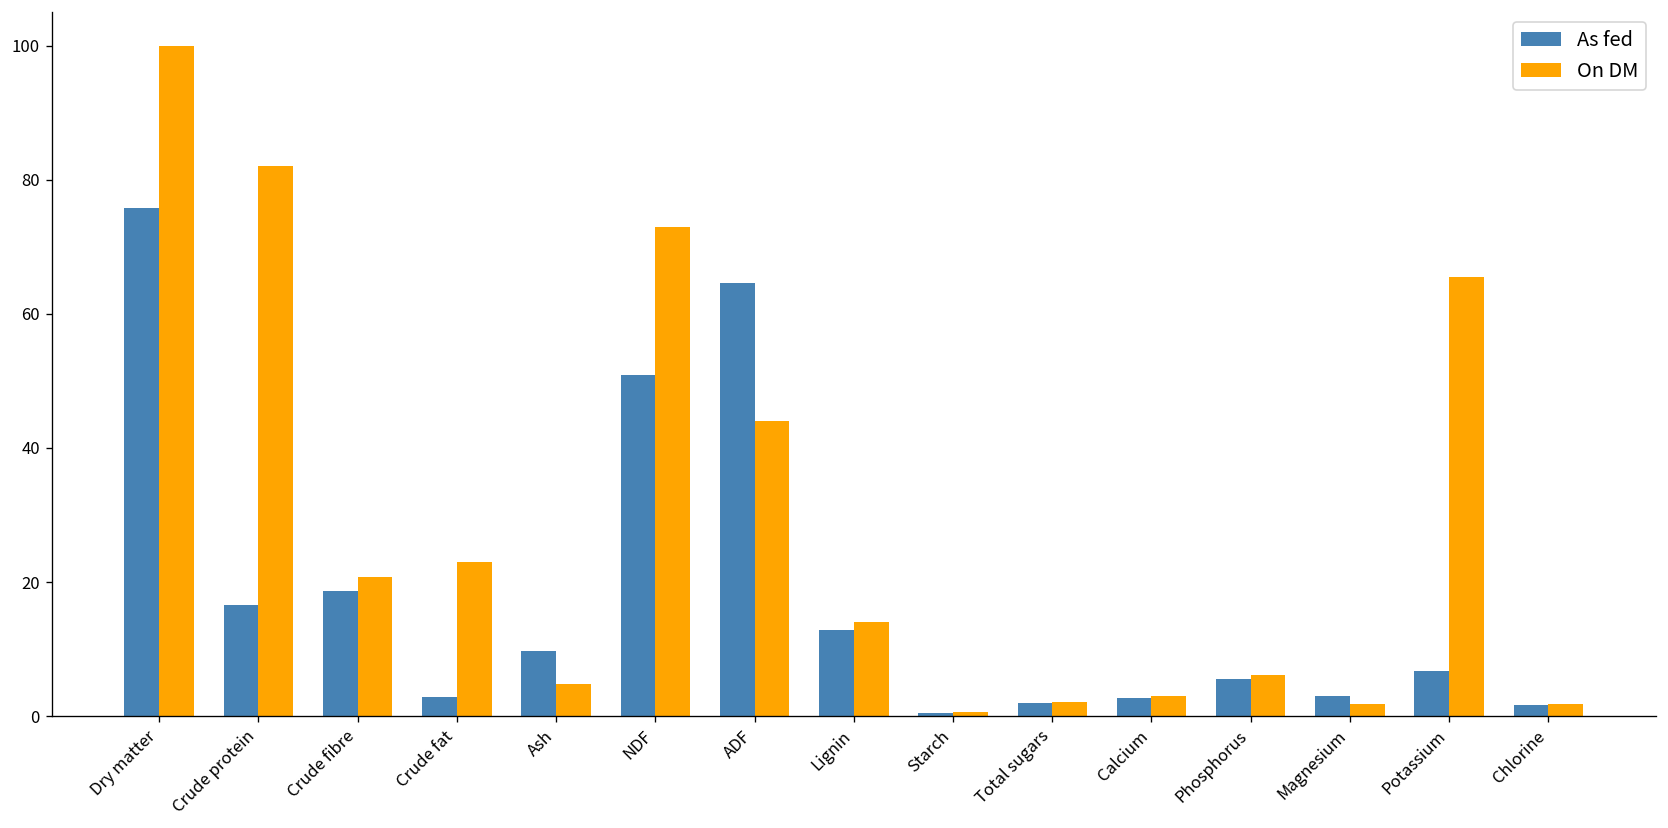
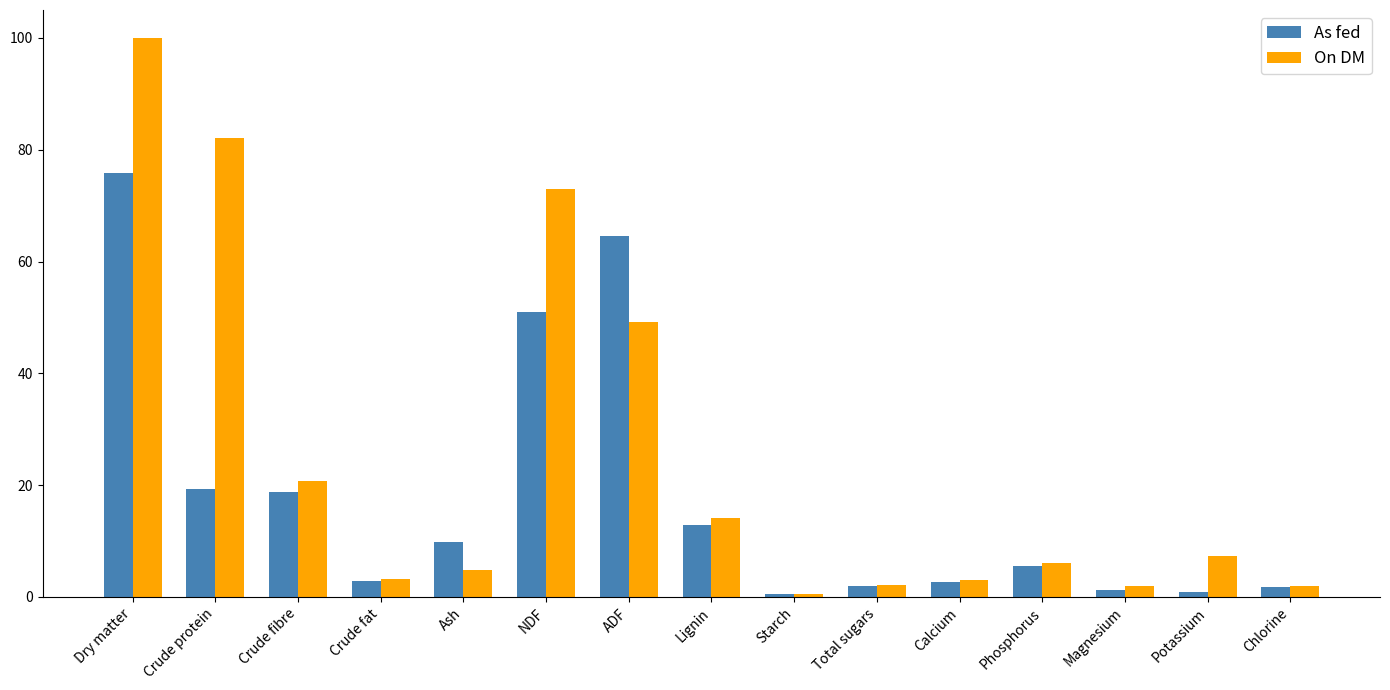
  {
    "As fed": {
      "Dry matter": 76,
-     "Crude protein": 17,
+     "Crude protein": 19,
      "Crude fibre": 19,
      "Crude fat": 3,
      "Ash": 10,
      "NDF": 51,
      "ADF": 65,
      "Lignin": 13,
      "Starch": 1,
      "Total sugars": 2,
      "Calcium": 3,
      "Phosphorus": 6,
-     "Magnesium": 3,
-     "Potassium": 7,
+     "Magnesium": 1,
+     "Potassium": 1,
      "Chlorine": 2
    },
    "On DM": {
      "Dry matter": 100,
      "Crude protein": 82,
      "Crude fibre": 21,
-     "Crude fat": 23,
+     "Crude fat": 3,
      "Ash": 5,
      "NDF": 73,
-     "ADF": 44,
+     "ADF": 49,
      "Lignin": 14,
      "Starch": 1,
      "Total sugars": 2,
      "Calcium": 3,
      "Phosphorus": 6,
      "Magnesium": 2,
-     "Potassium": 66,
+     "Potassium": 7,
      "Chlorine": 2
    }
  }
